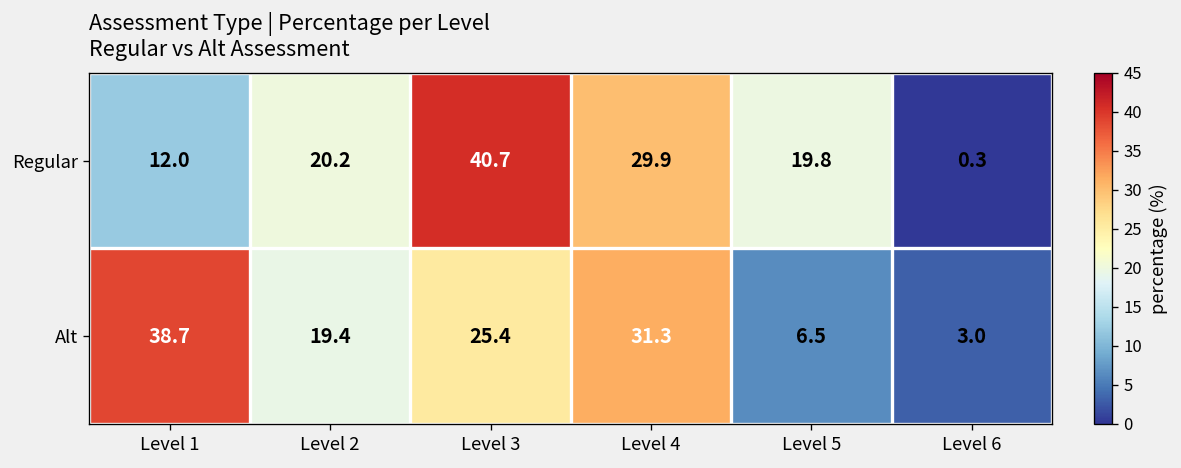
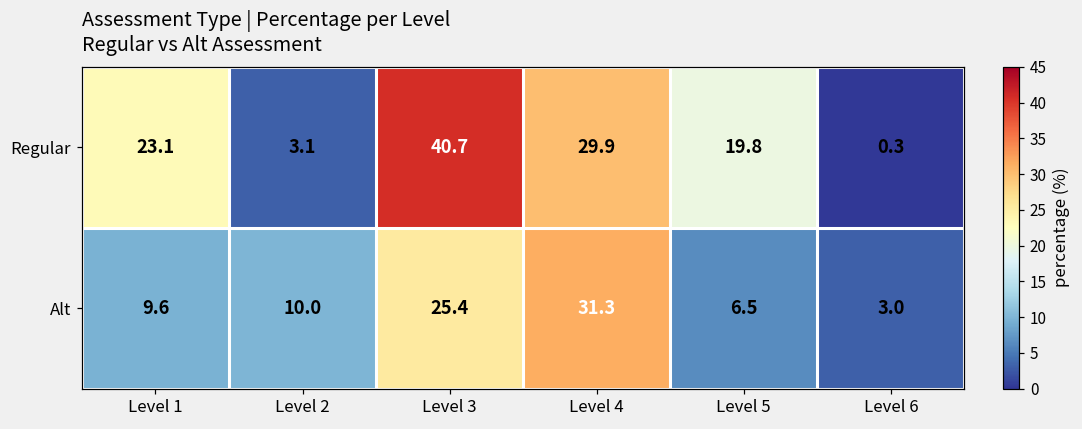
  {
    "Regular": {
-     "Level 1": 12.0,
-     "Level 2": 20.2,
+     "Level 1": 23.1,
+     "Level 2": 3.1,
      "Level 3": 40.7,
      "Level 4": 29.9,
      "Level 5": 19.8,
      "Level 6": 0.3
    },
    "Alt": {
-     "Level 1": 38.7,
-     "Level 2": 19.4,
+     "Level 1": 9.6,
+     "Level 2": 10.0,
      "Level 3": 25.4,
      "Level 4": 31.3,
      "Level 5": 6.5,
      "Level 6": 3.0
    }
  }
